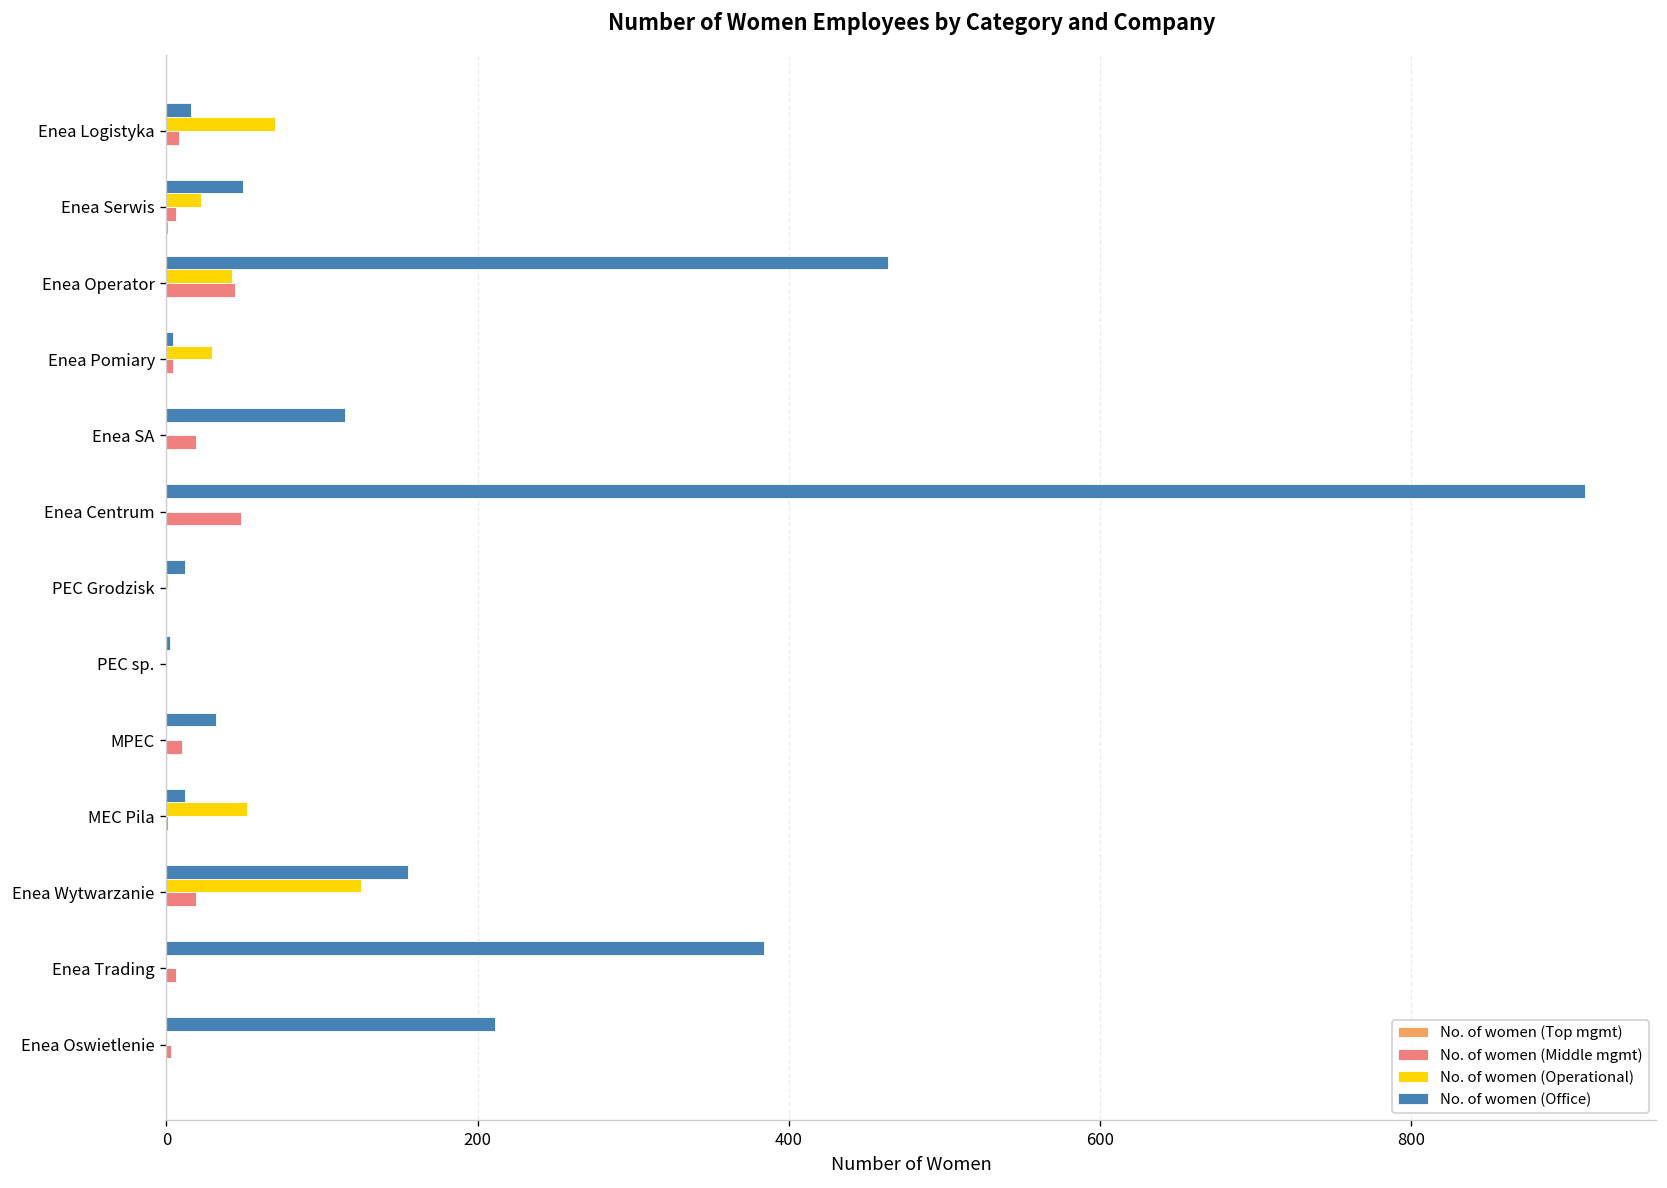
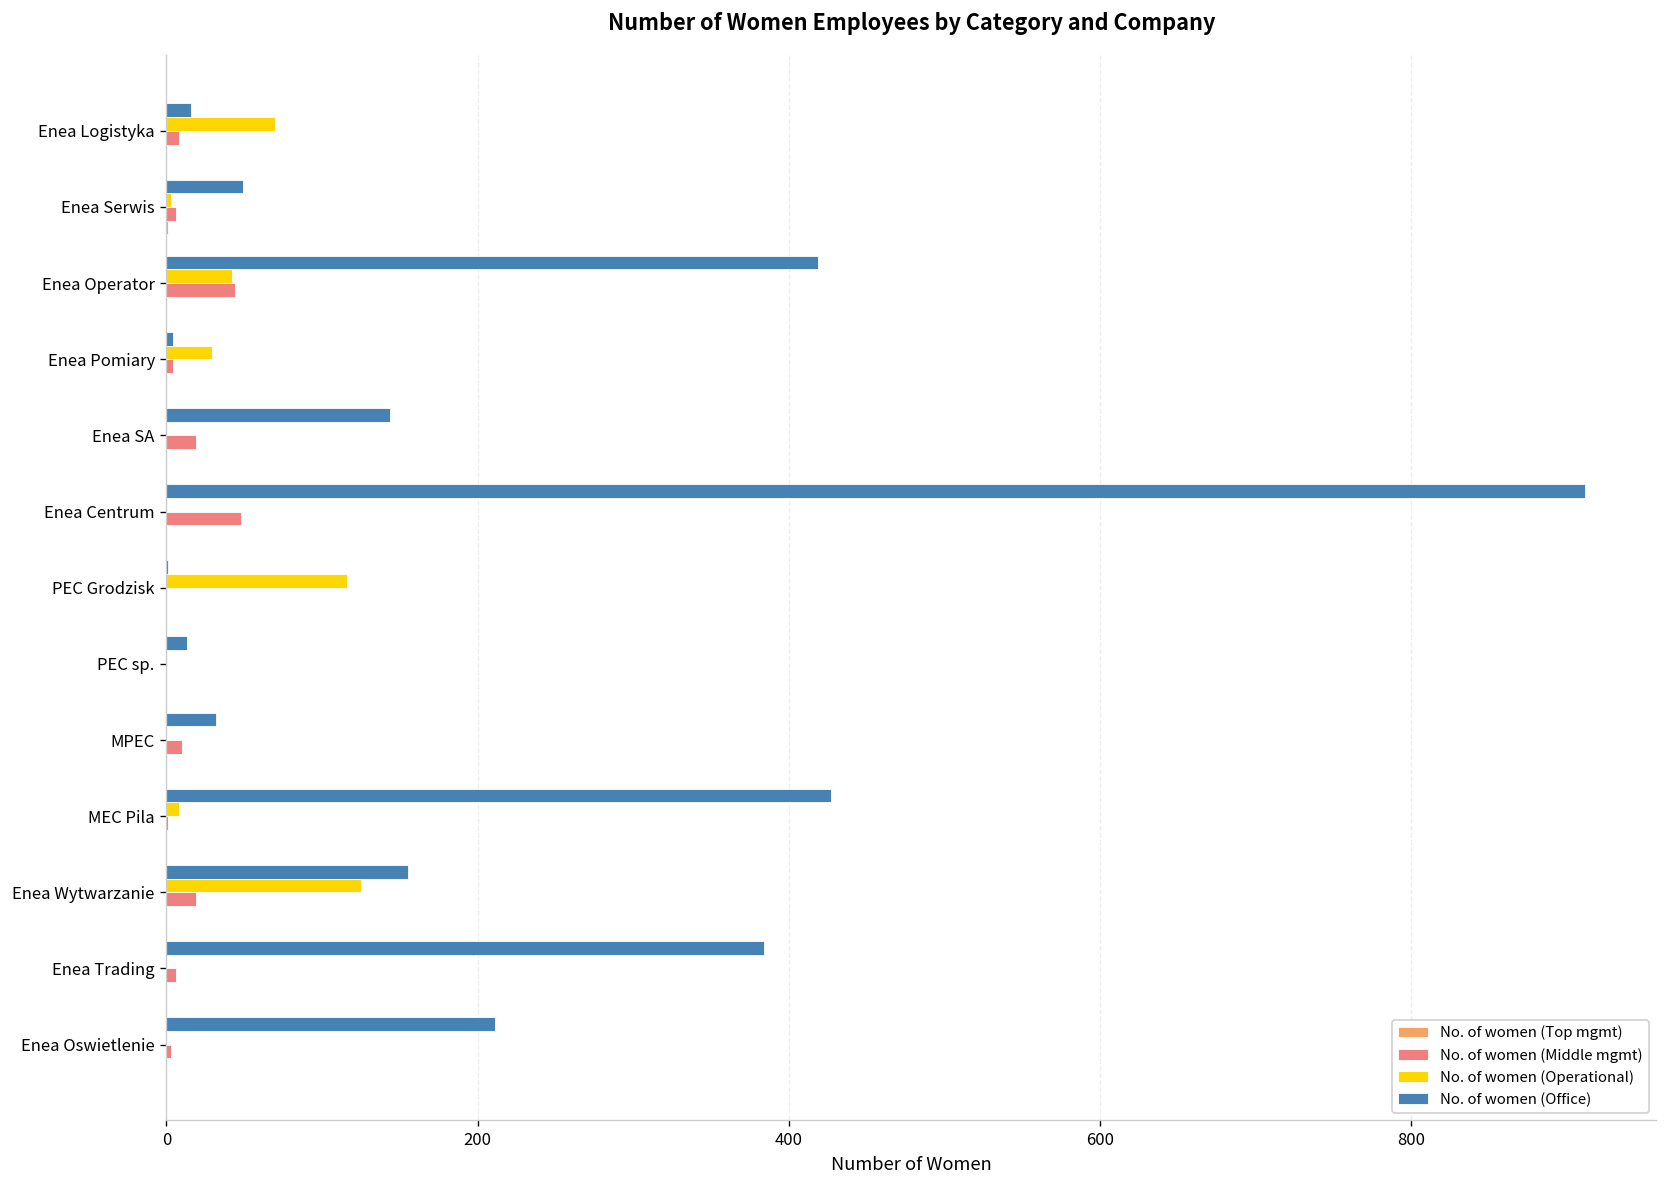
  {
    "No. of women (Operational)": {
      "Enea Logistyka": 70,
-     "Enea Serwis": 22,
+     "Enea Serwis": 3,
      "Enea Operator": 42,
      "Enea Pomiary": 29,
      "Enea SA": 0,
      "Enea Centrum": 0,
-     "PEC Grodzisk": 1,
+     "PEC Grodzisk": 116,
      "PEC sp.": 0,
      "MPEC": 0,
-     "MEC Pila": 52,
+     "MEC Pila": 8,
      "Enea Wytwarzanie": 125,
      "Enea Trading": 0,
      "Enea Oswietlenie": 0
    },
    "No. of women (Office)": {
      "Enea Logistyka": 16,
      "Enea Serwis": 49,
-     "Enea Operator": 464,
+     "Enea Operator": 419,
      "Enea Pomiary": 4,
-     "Enea SA": 115,
+     "Enea SA": 144,
      "Enea Centrum": 912,
-     "PEC Grodzisk": 12,
-     "PEC sp.": 2,
+     "PEC Grodzisk": 1,
+     "PEC sp.": 13,
      "MPEC": 32,
-     "MEC Pila": 12,
+     "MEC Pila": 427,
      "Enea Wytwarzanie": 155,
      "Enea Trading": 384,
      "Enea Oswietlenie": 211
    }
  }
